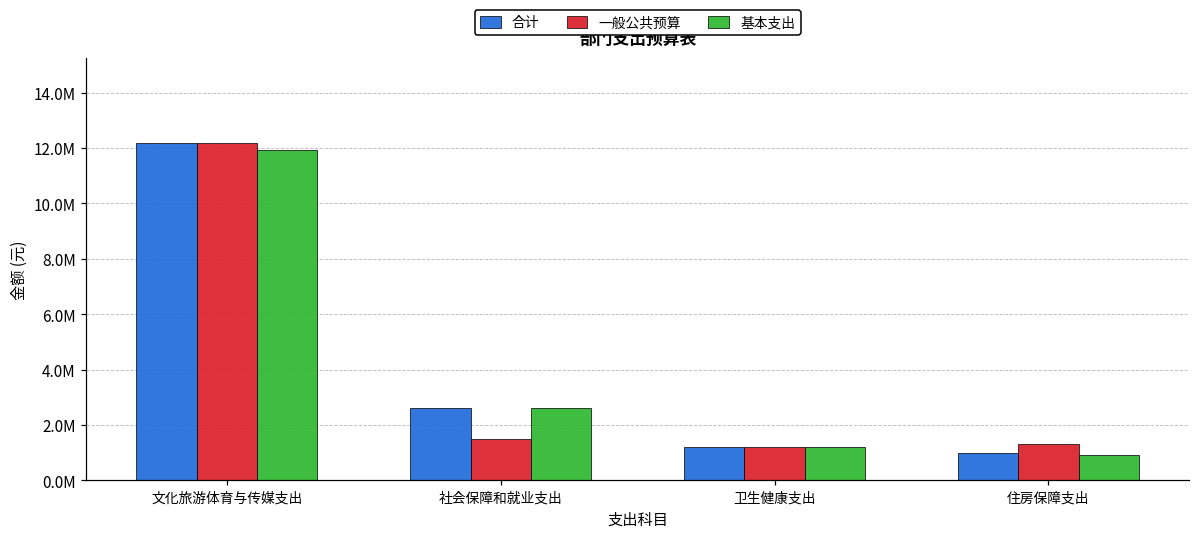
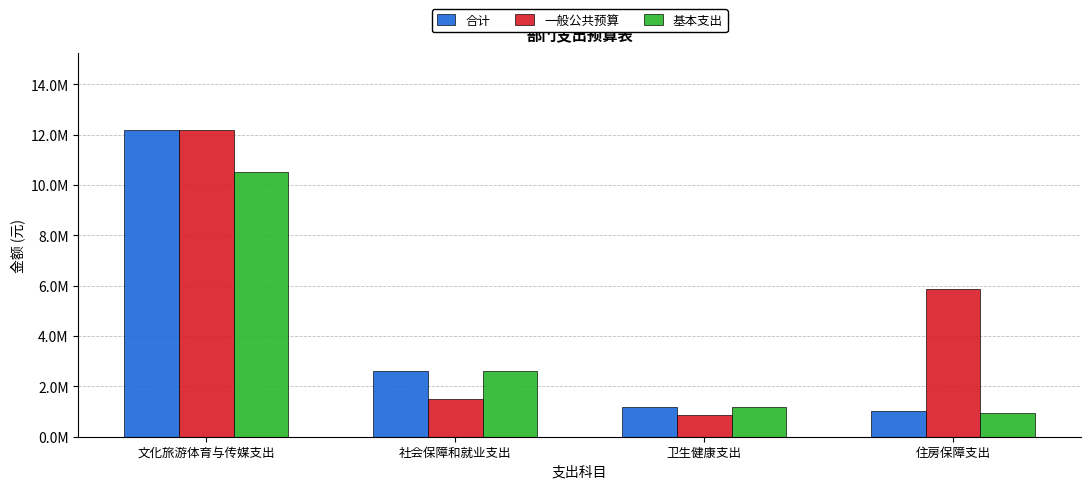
  {
    "合计": {
      "文化旅游体育与传媒支出": 12200000,
      "社会保障和就业支出": 2600000,
      "卫生健康支出": 1200000,
      "住房保障支出": 1000000
    },
    "一般公共预算": {
      "文化旅游体育与传媒支出": 12200000,
      "社会保障和就业支出": 1500000,
-     "卫生健康支出": 1200000,
-     "住房保障支出": 1300000
+     "卫生健康支出": 900000,
+     "住房保障支出": 5900000
    },
    "基本支出": {
-     "文化旅游体育与传媒支出": 11900000,
+     "文化旅游体育与传媒支出": 10500000,
      "社会保障和就业支出": 2600000,
      "卫生健康支出": 1200000,
      "住房保障支出": 900000
    }
  }
